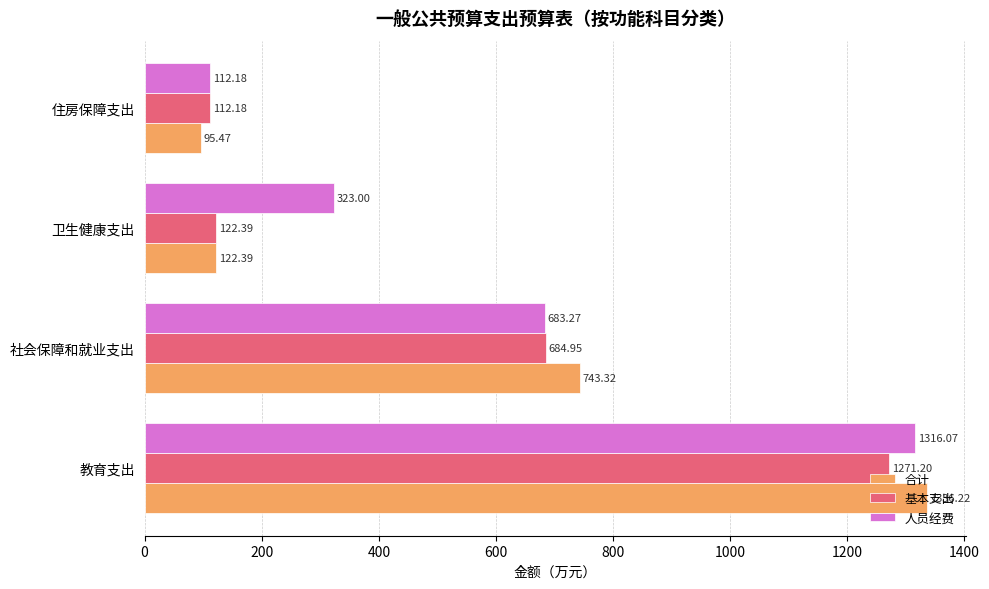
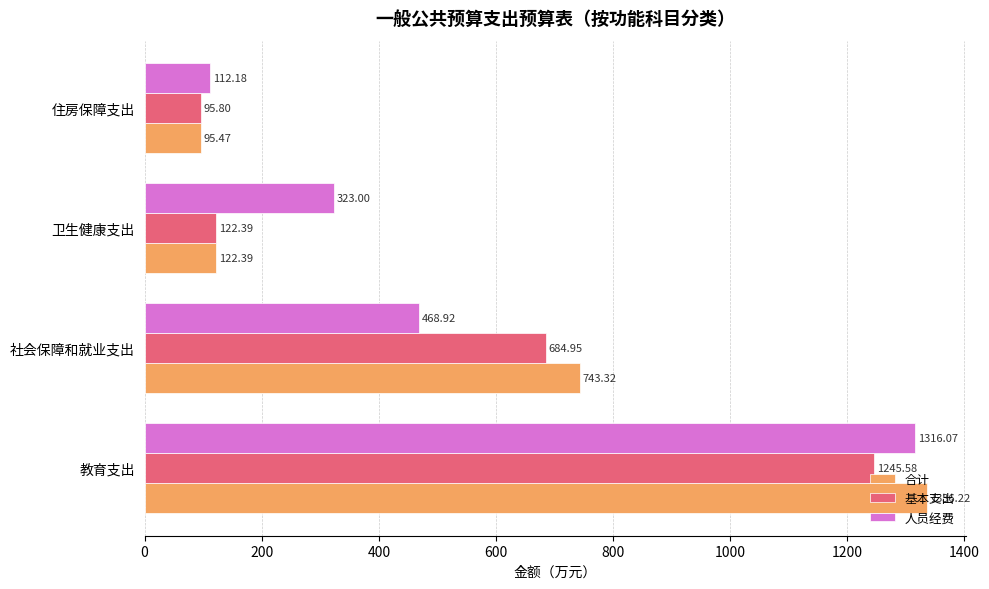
  {
    "合计": {
      "住房保障支出": 95.47,
      "卫生健康支出": 122.39,
      "社会保障和就业支出": 743.32,
      "教育支出": 1336.22
    },
    "基本支出": {
-     "住房保障支出": 112.18,
+     "住房保障支出": 95.80,
      "卫生健康支出": 122.39,
      "社会保障和就业支出": 684.95,
-     "教育支出": 1271.20
+     "教育支出": 1245.58
    },
    "人员经费": {
      "住房保障支出": 112.18,
      "卫生健康支出": 323.00,
-     "社会保障和就业支出": 683.27,
+     "社会保障和就业支出": 468.92,
      "教育支出": 1316.07
    }
  }
